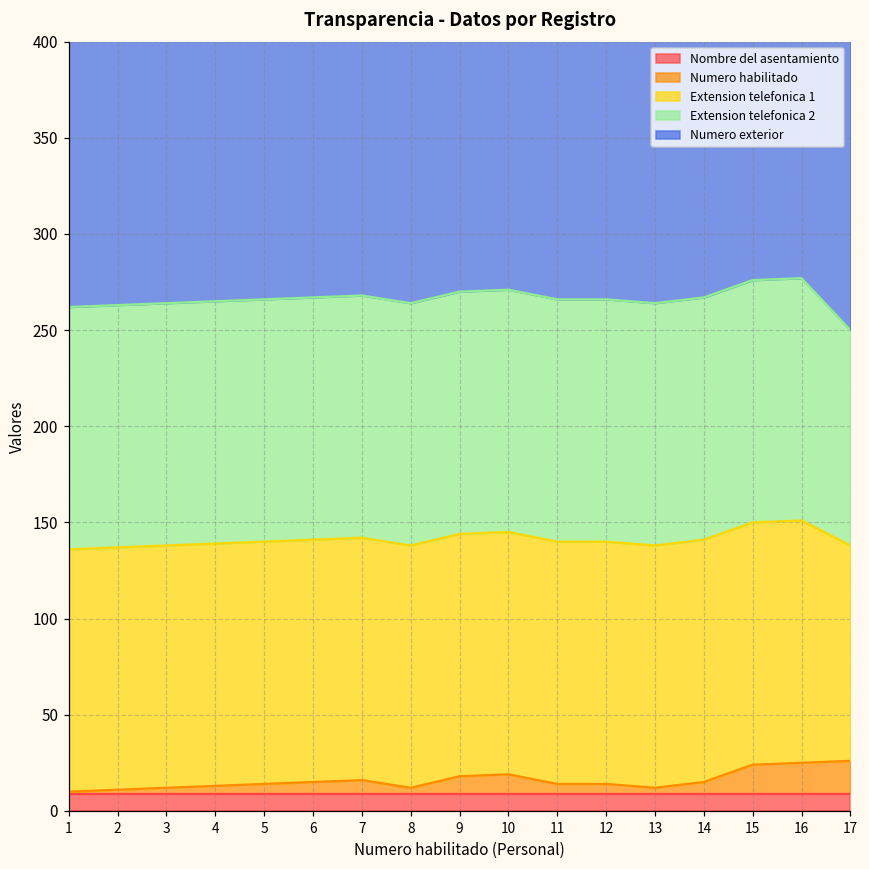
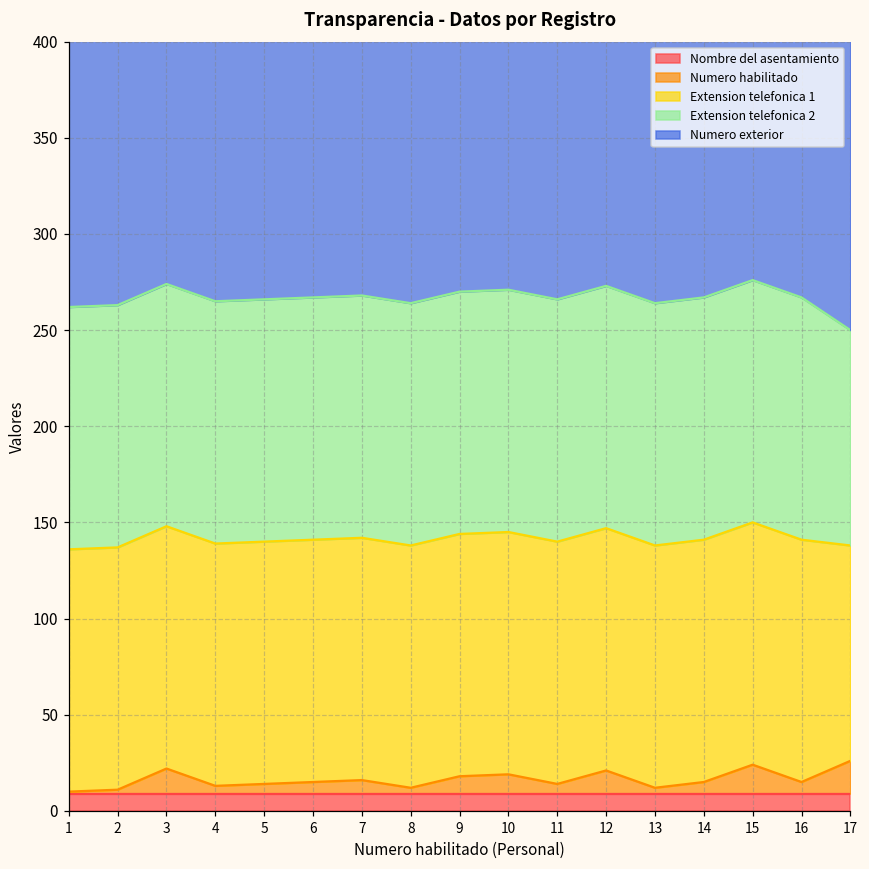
  {
    "Nombre del asentamiento": {
      "2": 9,
      "3": 9,
      "4": 9,
      "5": 9,
      "6": 9,
      "7": 9,
      "8": 9,
      "9": 9,
      "10": 9,
      "11": 9,
      "12": 9,
      "13": 9,
      "14": 9,
      "15": 9,
      "16": 9,
      "17": 9
    },
    "Numero habilitado": {
      "2": 11,
-     "3": 12,
+     "3": 22,
      "4": 13,
      "5": 14,
      "6": 15,
      "7": 16,
      "8": 12,
      "9": 18,
      "10": 19,
      "11": 14,
-     "12": 14,
+     "12": 21,
      "13": 12,
      "14": 15,
      "15": 24,
-     "16": 25,
+     "16": 15,
      "17": 26
    },
    "Extension telefonica 1": {
      "1": 136,
      "2": 137,
      "3": 126,
      "4": 139,
      "5": 140,
      "6": 141,
      "7": 142,
      "8": 138,
      "9": 144,
      "10": 145,
      "11": 140,
      "12": 126,
      "13": 138,
      "14": 141,
      "15": 150,
      "16": 126,
      "17": 138
    },
    "Extension telefonica 2": {
      "1": 262,
      "2": 263,
      "3": 126,
      "4": 265,
      "5": 266,
      "6": 267,
      "7": 268,
      "8": 264,
      "9": 270,
      "10": 271,
      "11": 266,
      "12": 126,
      "13": 264,
      "14": 267,
      "15": 276,
      "16": 126,
      "17": 250
    }
  }
